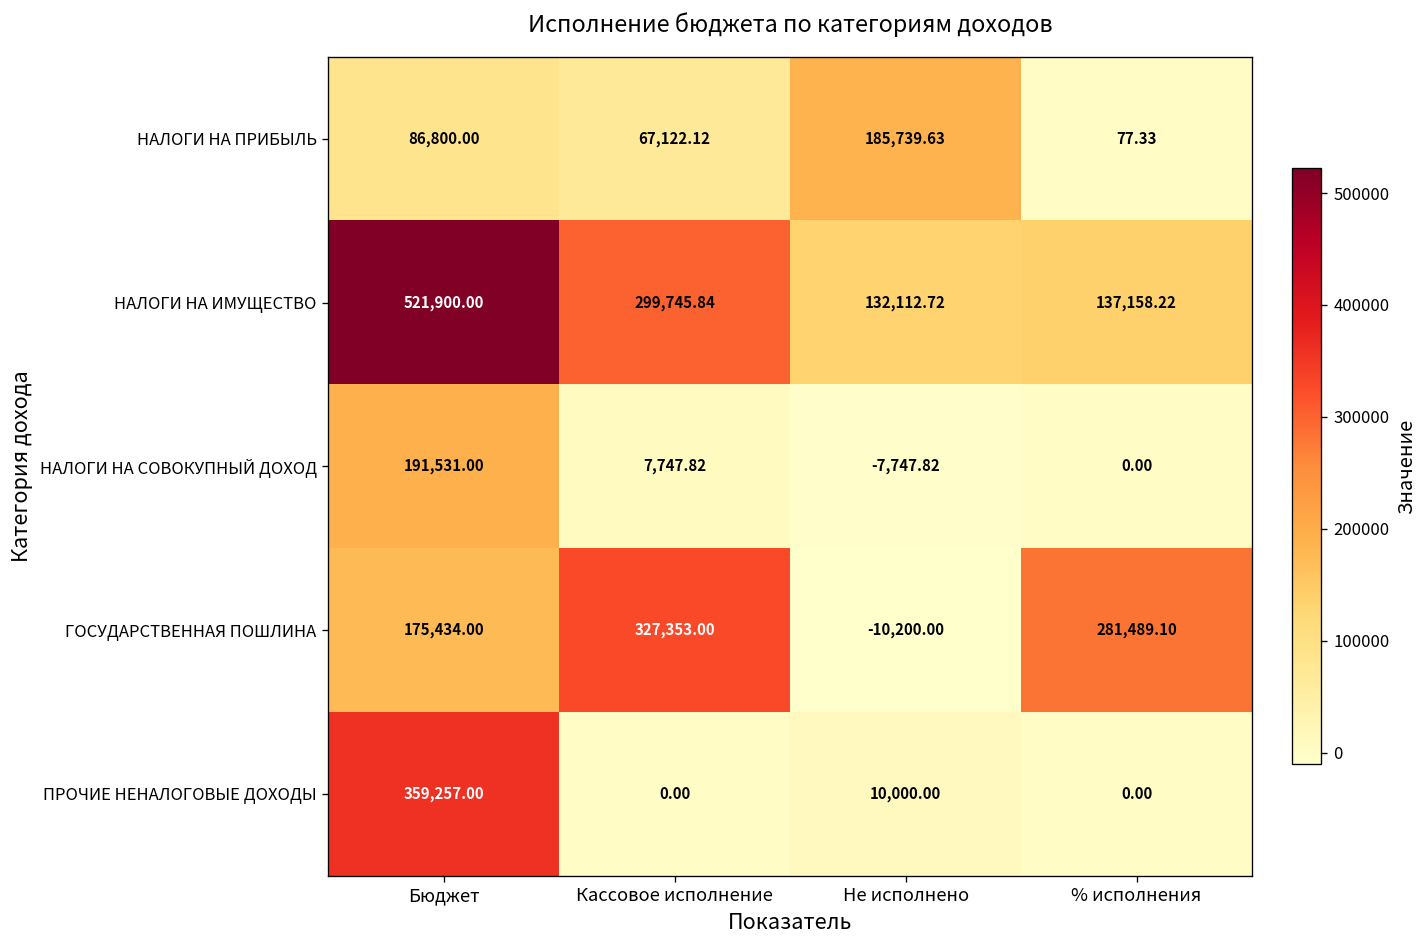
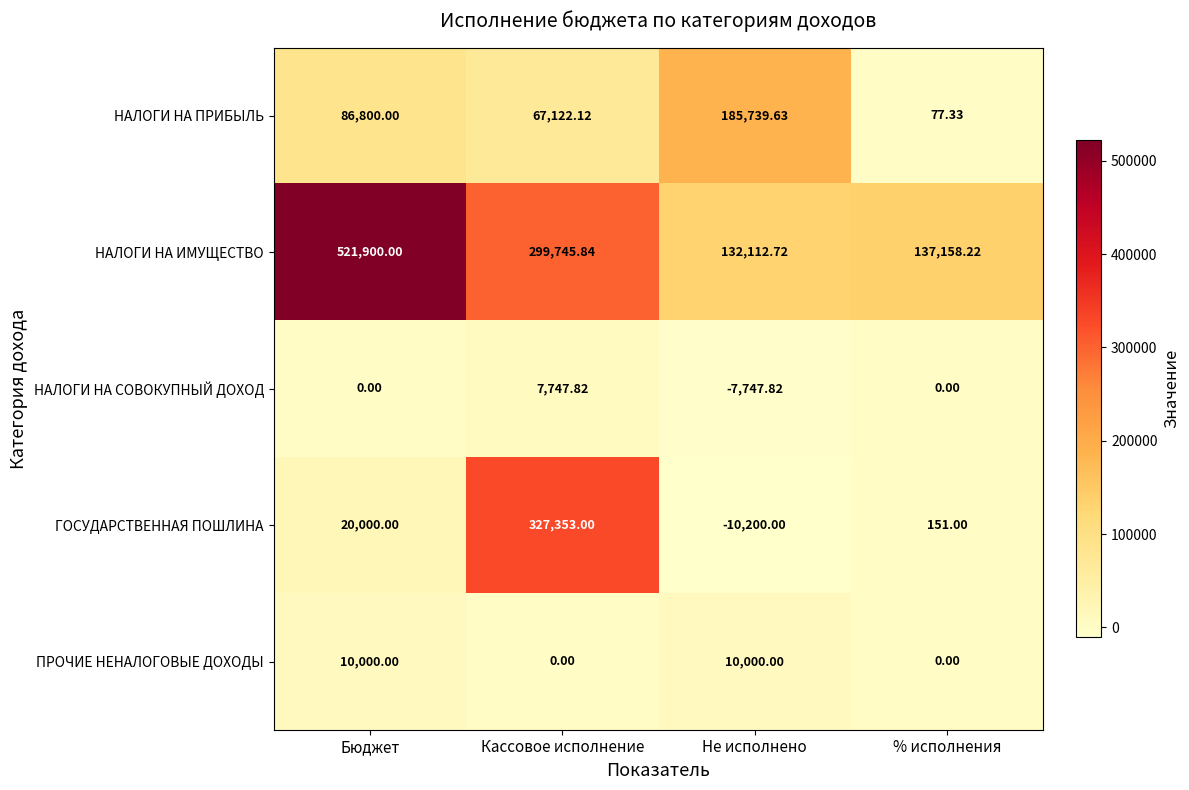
  {
    "НАЛОГИ НА ПРИБЫЛЬ": {
      "Бюджет": "86,800.00",
      "Кассовое исполнение": "67,122.12",
      "Не исполнено": "185,739.63",
      "% исполнения": "77.33"
    },
    "НАЛОГИ НА ИМУЩЕСТВО": {
      "Бюджет": "521,900.00",
      "Кассовое исполнение": "299,745.84",
      "Не исполнено": "132,112.72",
      "% исполнения": "137,158.22"
    },
    "НАЛОГИ НА СОВОКУПНЫЙ ДОХОД": {
-     "Бюджет": "191,531.00",
+     "Бюджет": "0.00",
      "Кассовое исполнение": "7,747.82",
      "Не исполнено": "-7,747.82",
      "% исполнения": "0.00"
    },
    "ГОСУДАРСТВЕННАЯ ПОШЛИНА": {
-     "Бюджет": "175,434.00",
+     "Бюджет": "20,000.00",
      "Кассовое исполнение": "327,353.00",
      "Не исполнено": "-10,200.00",
-     "% исполнения": "281,489.10"
+     "% исполнения": "151.00"
    },
    "ПРОЧИЕ НЕНАЛОГОВЫЕ ДОХОДЫ": {
-     "Бюджет": "359,257.00",
+     "Бюджет": "10,000.00",
      "Кассовое исполнение": "0.00",
      "Не исполнено": "10,000.00",
      "% исполнения": "0.00"
    }
  }
